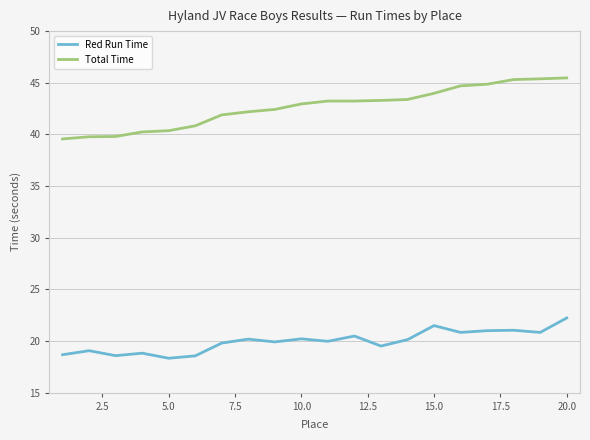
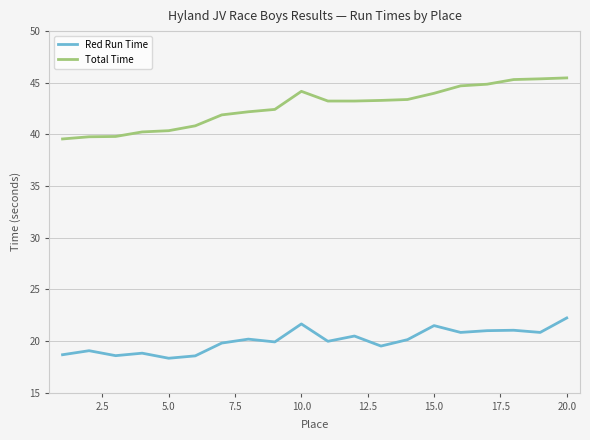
  {
    "Red Run Time": {
      "5.0": 18.3,
-     "10.0": 20.2,
+     "10.0": 21.7,
      "15.0": 21.5,
      "20.0": 22.2
    },
    "Total Time": {
      "5.0": 40.4,
-     "10.0": 43.0,
+     "10.0": 44.2,
      "15.0": 44.0,
      "20.0": 45.5
    }
  }
